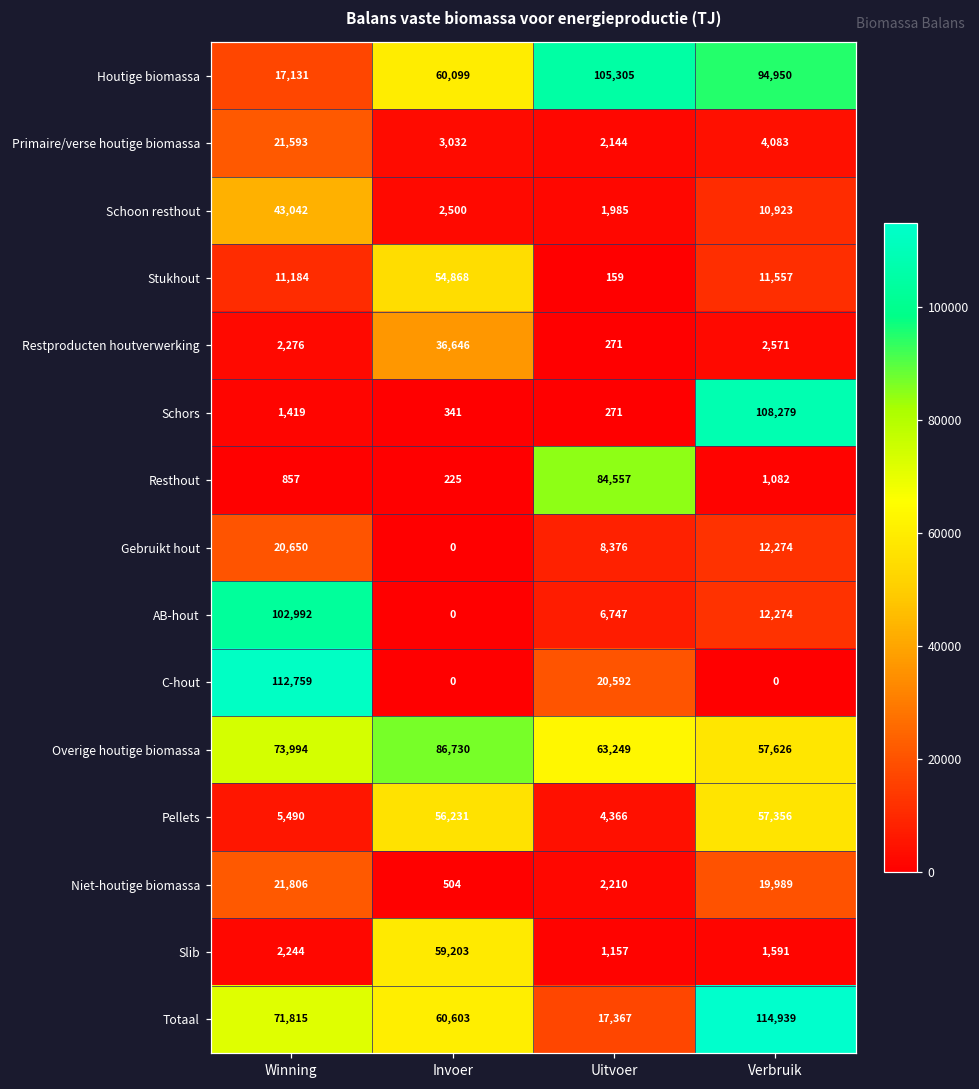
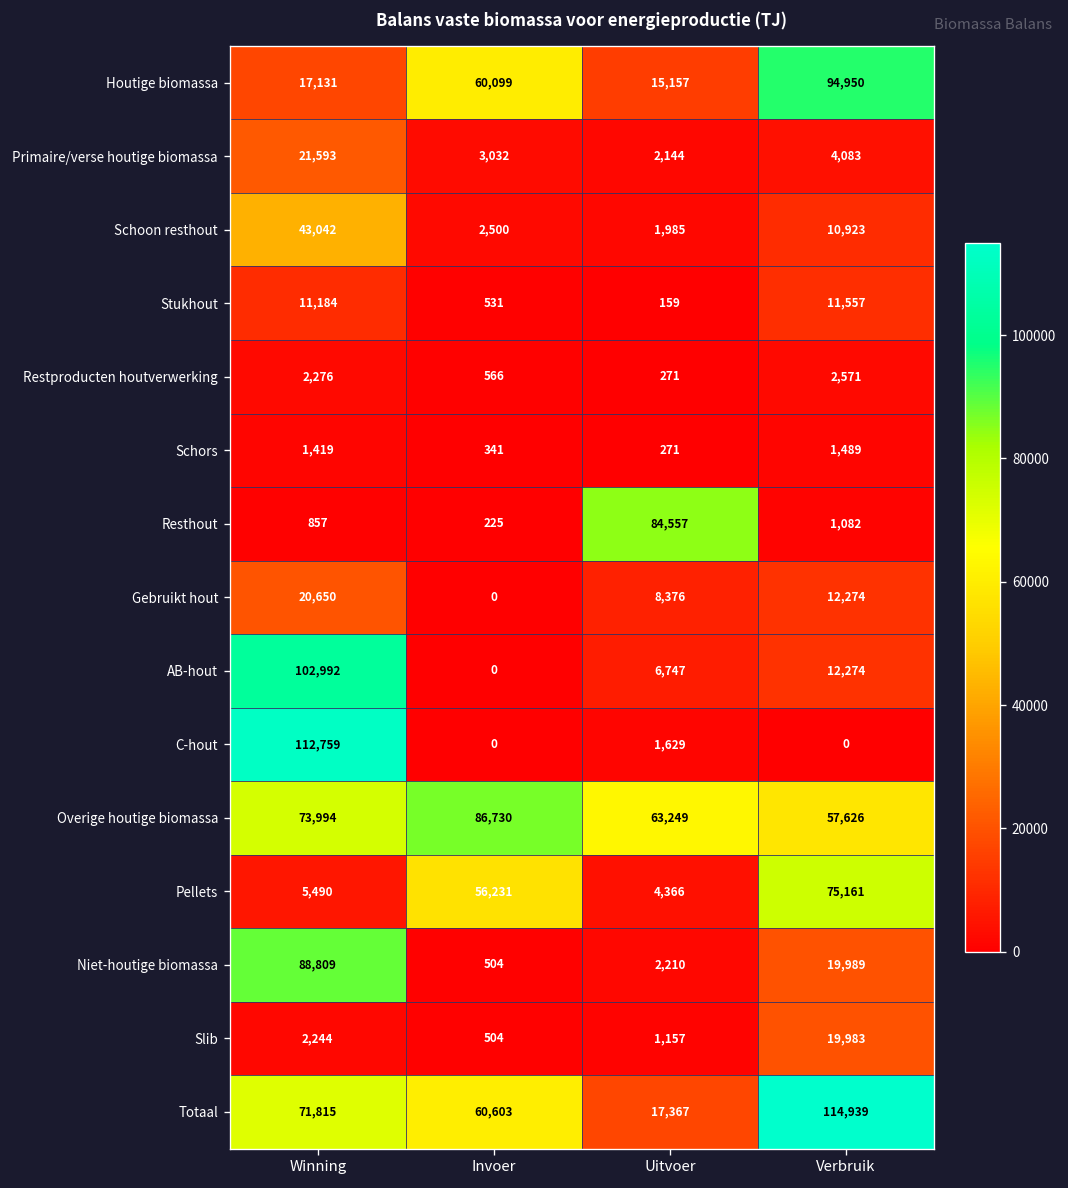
  {
    "Houtige biomassa": {
      "Winning": "17,131",
      "Invoer": "60,099",
-     "Uitvoer": "105,305",
+     "Uitvoer": "15,157",
      "Verbruik": "94,950"
    },
    "Primaire/verse houtige biomassa": {
      "Winning": "21,593",
      "Invoer": "3,032",
      "Uitvoer": "2,144",
      "Verbruik": "4,083"
    },
    "Schoon resthout": {
      "Winning": "43,042",
      "Invoer": "2,500",
      "Uitvoer": "1,985",
      "Verbruik": "10,923"
    },
    "Stukhout": {
      "Winning": "11,184",
-     "Invoer": "54,868",
+     "Invoer": "531",
      "Uitvoer": "159",
      "Verbruik": "11,557"
    },
    "Restproducten houtverwerking": {
      "Winning": "2,276",
-     "Invoer": "36,646",
+     "Invoer": "566",
      "Uitvoer": "271",
      "Verbruik": "2,571"
    },
    "Schors": {
      "Winning": "1,419",
      "Invoer": "341",
      "Uitvoer": "271",
-     "Verbruik": "108,279"
+     "Verbruik": "1,489"
    },
    "Resthout": {
      "Winning": "857",
      "Invoer": "225",
      "Uitvoer": "84,557",
      "Verbruik": "1,082"
    },
    "Gebruikt hout": {
      "Winning": "20,650",
      "Invoer": "0",
      "Uitvoer": "8,376",
      "Verbruik": "12,274"
    },
    "AB-hout": {
      "Winning": "102,992",
      "Invoer": "0",
      "Uitvoer": "6,747",
      "Verbruik": "12,274"
    },
    "C-hout": {
      "Winning": "112,759",
      "Invoer": "0",
-     "Uitvoer": "20,592",
+     "Uitvoer": "1,629",
      "Verbruik": "0"
    },
    "Overige houtige biomassa": {
      "Winning": "73,994",
      "Invoer": "86,730",
      "Uitvoer": "63,249",
      "Verbruik": "57,626"
    },
    "Pellets": {
      "Winning": "5,490",
      "Invoer": "56,231",
      "Uitvoer": "4,366",
-     "Verbruik": "57,356"
+     "Verbruik": "75,161"
    },
    "Niet-houtige biomassa": {
-     "Winning": "21,806",
+     "Winning": "88,809",
      "Invoer": "504",
      "Uitvoer": "2,210",
      "Verbruik": "19,989"
    },
    "Slib": {
      "Winning": "2,244",
-     "Invoer": "59,203",
+     "Invoer": "504",
      "Uitvoer": "1,157",
-     "Verbruik": "1,591"
+     "Verbruik": "19,983"
    },
    "Totaal": {
      "Winning": "71,815",
      "Invoer": "60,603",
      "Uitvoer": "17,367",
      "Verbruik": "114,939"
    }
  }
